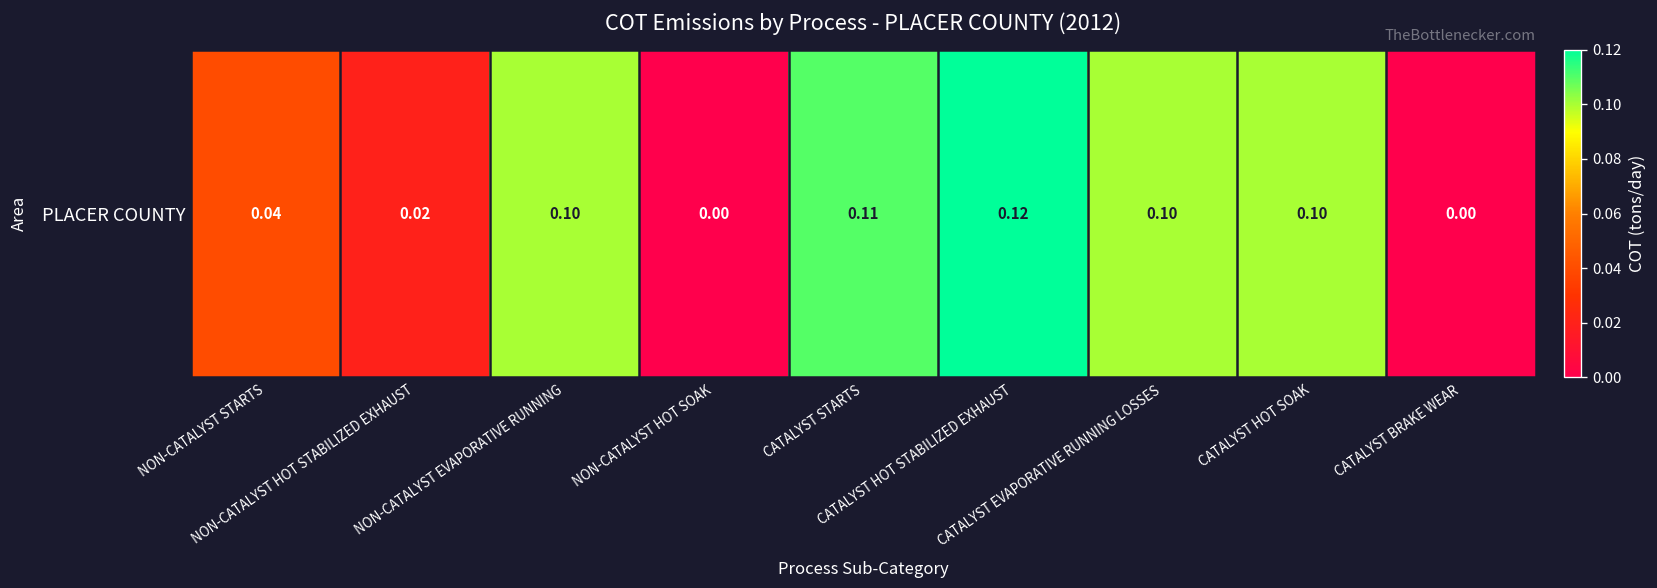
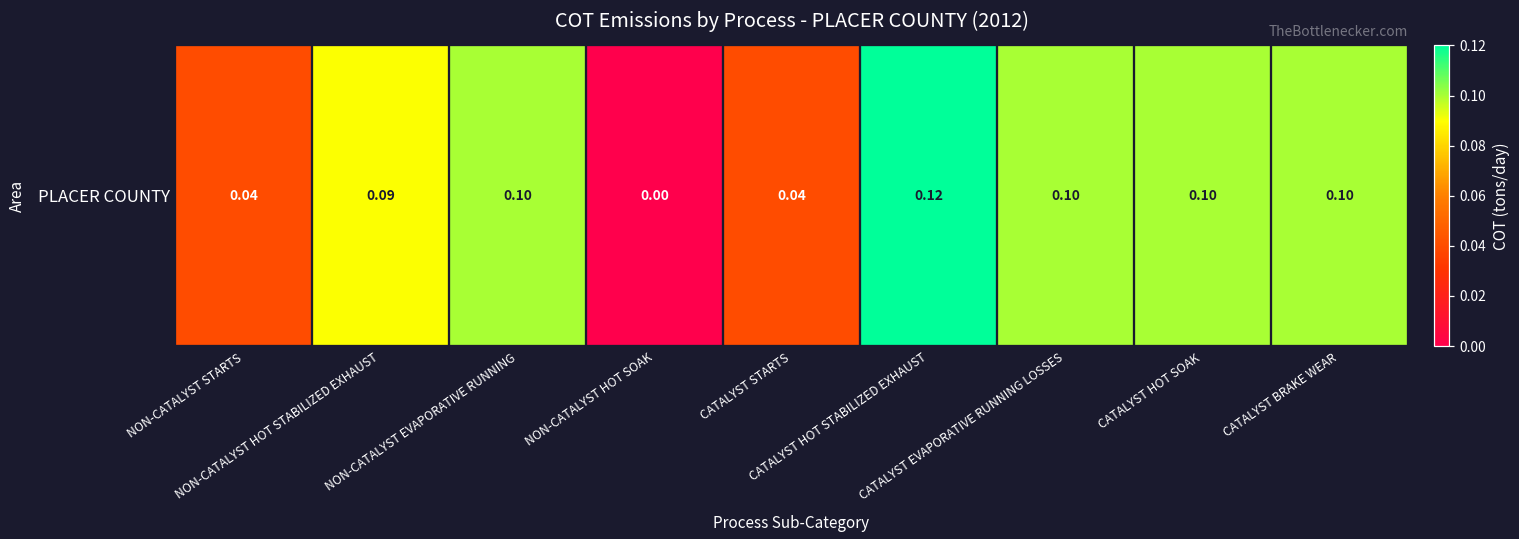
  {
    "PLACER COUNTY": {
      "NON-CATALYST STARTS": 0.04,
-     "NON-CATALYST HOT STABILIZED EXHAUST": 0.02,
+     "NON-CATALYST HOT STABILIZED EXHAUST": 0.09,
      "NON-CATALYST EVAPORATIVE RUNNING": 0.10,
      "NON-CATALYST HOT SOAK": 0.00,
-     "CATALYST STARTS": 0.11,
+     "CATALYST STARTS": 0.04,
      "CATALYST HOT STABILIZED EXHAUST": 0.12,
      "CATALYST EVAPORATIVE RUNNING LOSSES": 0.10,
      "CATALYST HOT SOAK": 0.10,
-     "CATALYST BRAKE WEAR": 0.00
+     "CATALYST BRAKE WEAR": 0.10
    }
  }
